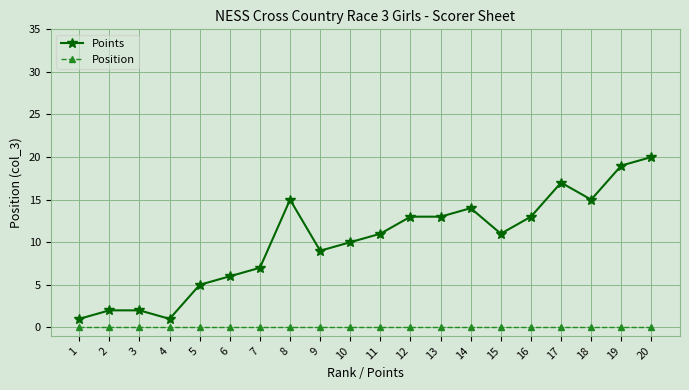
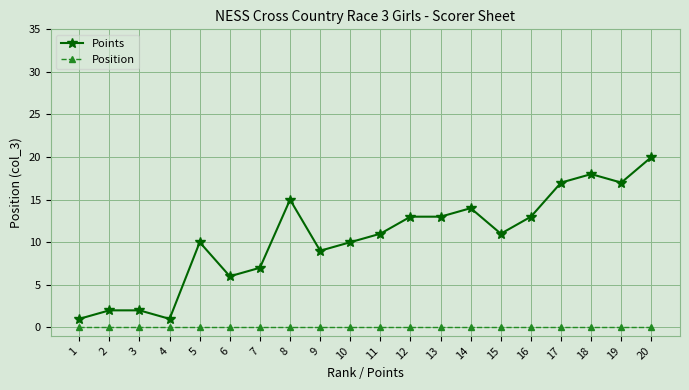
  {
    "Points": {
      "1": 1,
      "2": 2,
      "3": 2,
      "4": 1,
-     "5": 5,
+     "5": 10,
      "6": 6,
      "7": 7,
      "8": 15,
      "9": 9,
      "10": 10,
      "11": 11,
      "12": 13,
      "13": 13,
      "14": 14,
      "15": 11,
      "16": 13,
      "17": 17,
-     "18": 15,
-     "19": 19,
+     "18": 18,
+     "19": 17,
      "20": 20
    },
    "Position": {
      "1": 0,
      "2": 0,
      "3": 0,
      "4": 0,
      "5": 0,
      "6": 0,
      "7": 0,
      "8": 0,
      "9": 0,
      "10": 0,
      "11": 0,
      "12": 0,
      "13": 0,
      "14": 0,
      "15": 0,
      "16": 0,
      "17": 0,
      "18": 0,
      "19": 0,
      "20": 0
    }
  }
